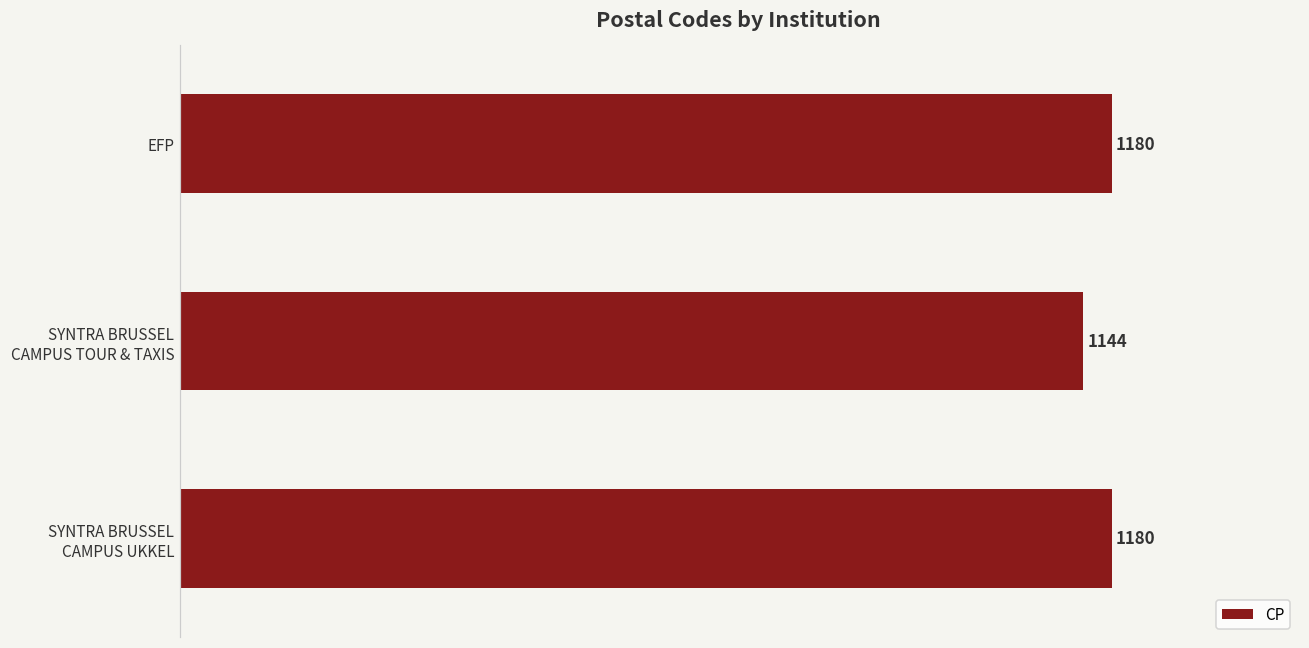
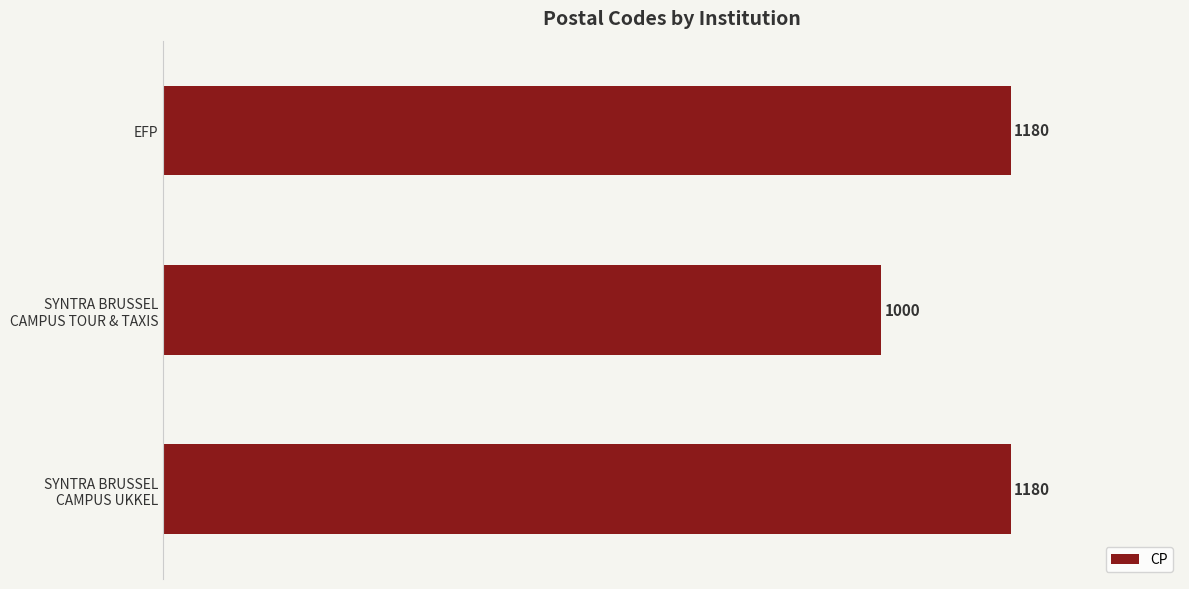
  {
    "EFP": 1180,
-   "SYNTRA BRUSSEL CAMPUS TOUR & TAXIS": 1144,
+   "SYNTRA BRUSSEL CAMPUS TOUR & TAXIS": 1000,
    "SYNTRA BRUSSEL CAMPUS UKKEL": 1180
  }
